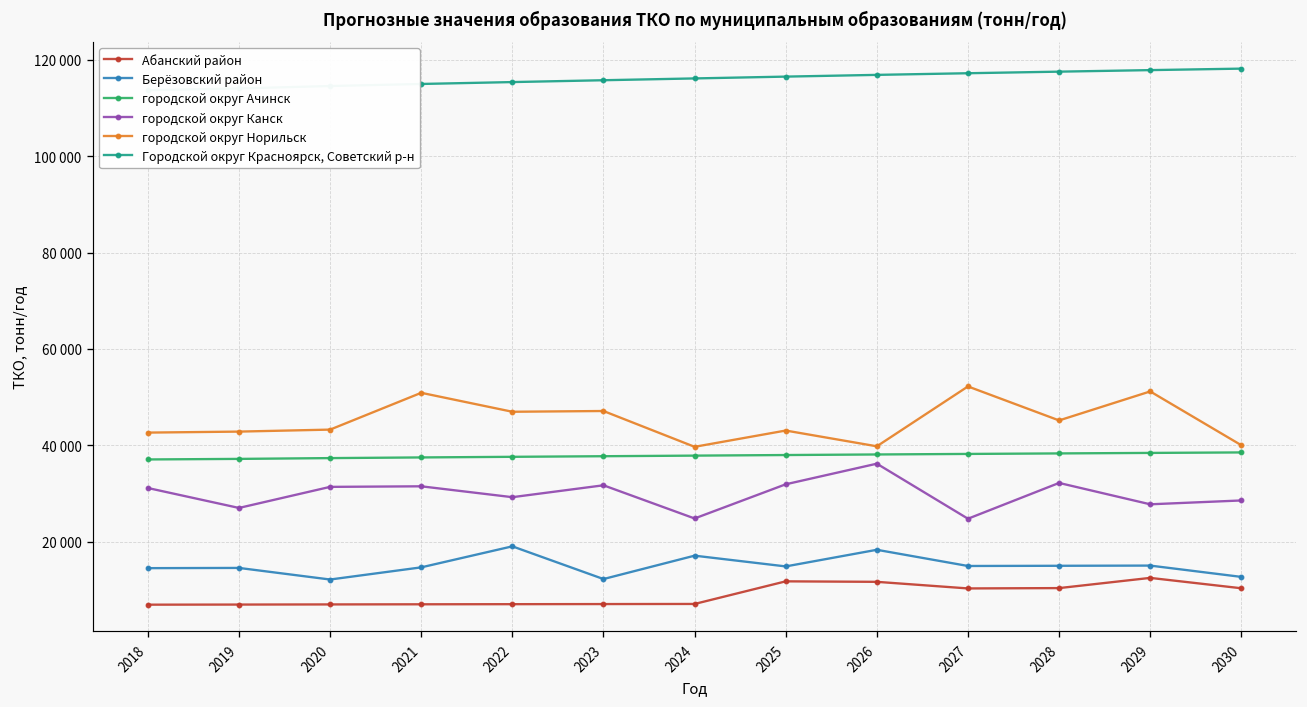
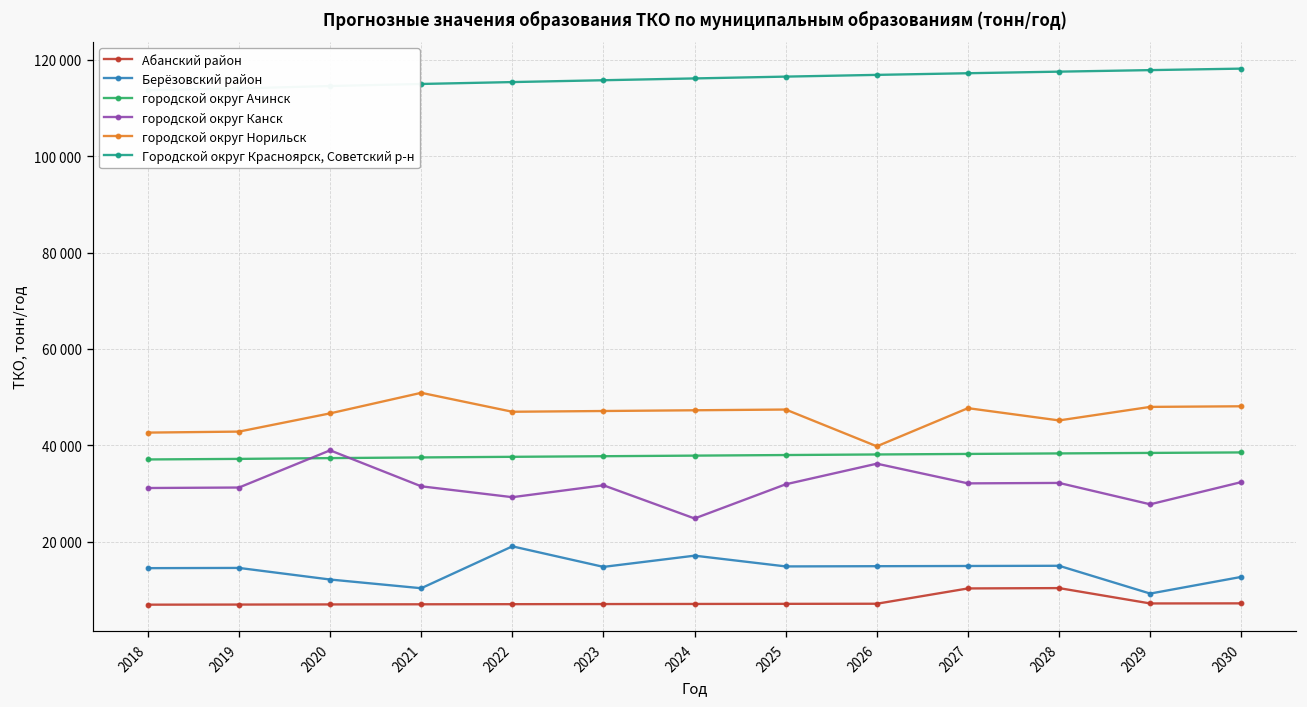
  {
    "Абанский район": {
      "2018": 7000,
      "2019": 7000,
      "2020": 7000,
      "2021": 7000,
      "2022": 7000,
      "2023": 7000,
      "2024": 7000,
-     "2025": 12000,
-     "2026": 12000,
+     "2025": 7000,
+     "2026": 7000,
      "2027": 10000,
      "2028": 10000,
-     "2029": 13000,
-     "2030": 10000
+     "2029": 7000,
+     "2030": 7000
    },
    "Берёзовский район": {
      "2018": 15000,
      "2019": 15000,
      "2020": 12000,
-     "2021": 15000,
+     "2021": 10000,
      "2022": 19000,
-     "2023": 12000,
+     "2023": 15000,
      "2024": 17000,
      "2025": 15000,
-     "2026": 18000,
+     "2026": 15000,
      "2027": 15000,
      "2028": 15000,
-     "2029": 15000,
+     "2029": 9000,
      "2030": 13000
    },
    "городской округ Канск": {
      "2018": 31000,
-     "2019": 27000,
-     "2020": 31000,
+     "2019": 31000,
+     "2020": 39000,
      "2021": 32000,
      "2022": 29000,
      "2023": 32000,
      "2024": 25000,
      "2025": 32000,
      "2026": 36000,
-     "2027": 25000,
+     "2027": 32000,
      "2028": 32000,
      "2029": 28000,
-     "2030": 29000
+     "2030": 32000
    },
    "городской округ Норильск": {
      "2018": 43000,
      "2019": 43000,
-     "2020": 43000,
+     "2020": 47000,
      "2021": 51000,
      "2022": 47000,
      "2023": 47000,
-     "2024": 40000,
-     "2025": 43000,
+     "2024": 47000,
+     "2025": 47000,
      "2026": 40000,
-     "2027": 52000,
+     "2027": 48000,
      "2028": 45000,
-     "2029": 51000,
-     "2030": 40000
+     "2029": 48000,
+     "2030": 48000
    }
  }
